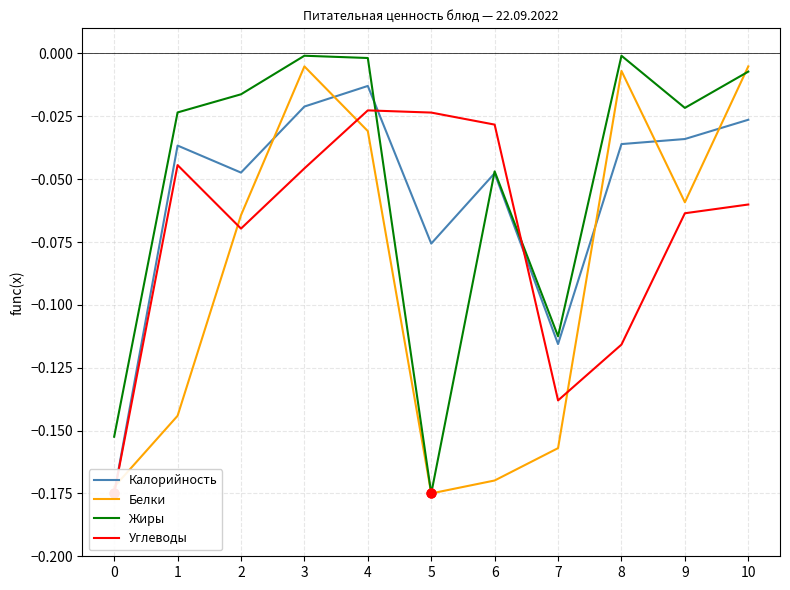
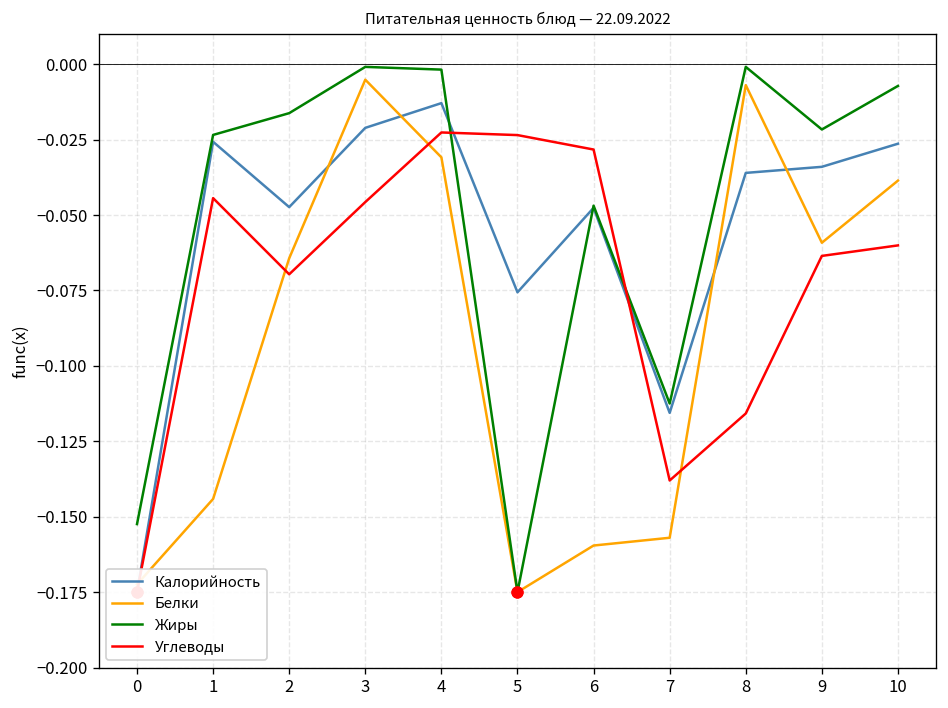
  {
    "Калорийность": {
-     "1": -0.037,
+     "1": -0.026,
      "2": -0.047,
      "3": -0.021,
      "4": -0.013,
      "5": -0.076,
      "7": -0.116,
      "8": -0.036,
      "9": -0.034,
      "10": -0.026
    },
    "Белки": {
      "1": -0.144,
      "2": -0.064,
      "3": -0.005,
      "4": -0.031,
-     "6": -0.170,
+     "6": -0.160,
      "7": -0.157,
      "8": -0.007,
      "9": -0.059,
-     "10": -0.005
+     "10": -0.039
    },
    "Жиры": {
      "0": -0.152,
      "1": -0.023,
      "2": -0.016,
      "3": -0.001,
      "4": -0.002,
      "7": -0.112,
      "8": -0.001,
      "9": -0.022,
      "10": -0.007
    }
  }
